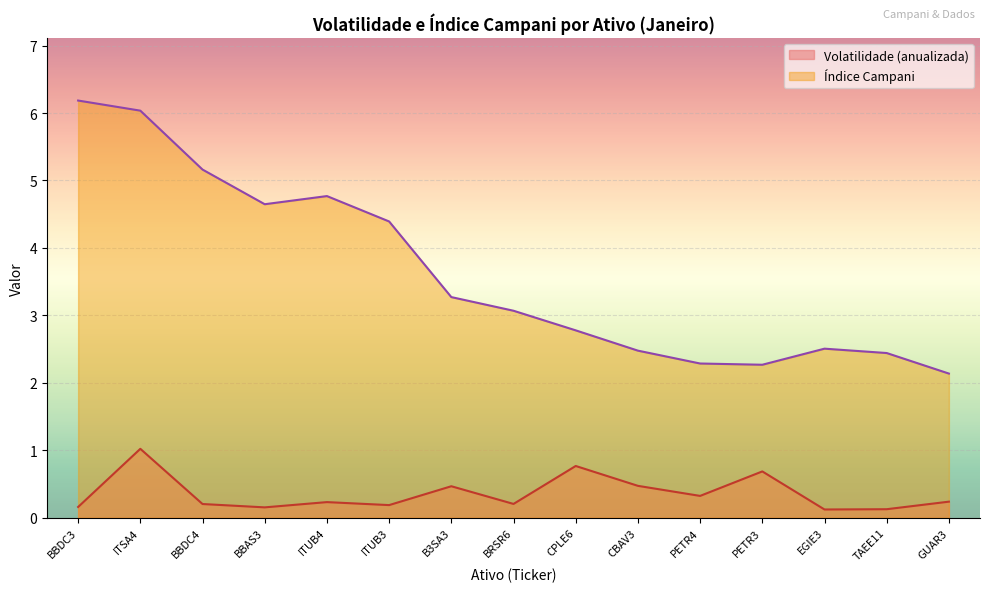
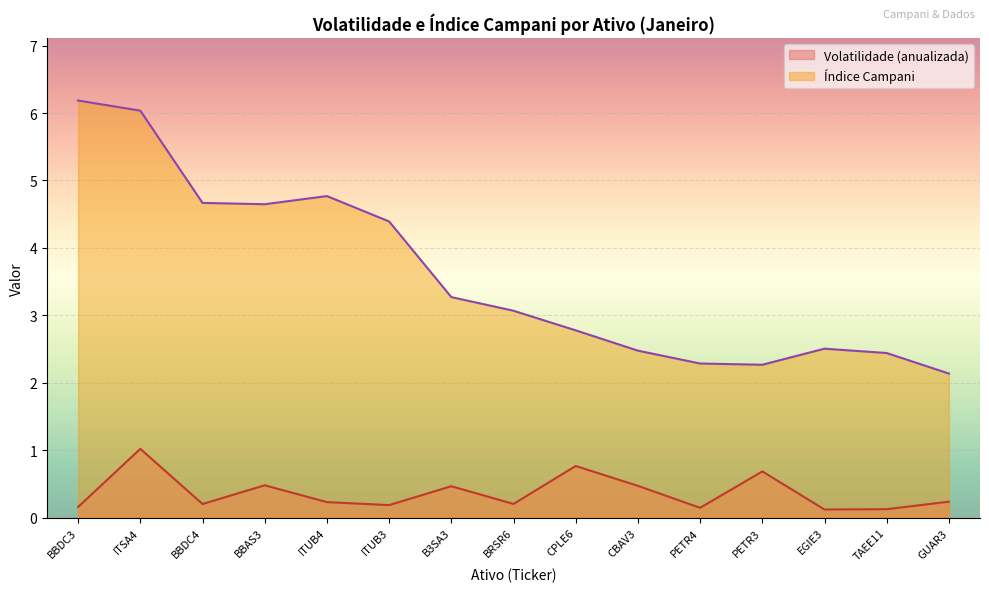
  {
    "Volatilidade (anualizada)": {
      "BBDC3": 0.2,
      "ITSA4": 1.0,
      "BBDC4": 0.2,
-     "BBAS3": 0.2,
+     "BBAS3": 0.5,
      "ITUB4": 0.2,
      "ITUB3": 0.2,
      "B3SA3": 0.5,
      "BRSR6": 0.2,
      "CPLE6": 0.8,
      "CBAV3": 0.5,
-     "PETR4": 0.3,
+     "PETR4": 0.1,
      "PETR3": 0.7,
      "EGIE3": 0.1,
      "TAEE11": 0.1,
      "GUAR3": 0.2
    },
    "Índice Campani": {
      "BBDC3": 6.2,
      "ITSA4": 6.0,
-     "BBDC4": 5.2,
+     "BBDC4": 4.7,
      "BBAS3": 4.6,
      "ITUB4": 4.8,
      "ITUB3": 4.4,
      "B3SA3": 3.3,
      "BRSR6": 3.1,
      "CPLE6": 2.8,
      "CBAV3": 2.5,
      "PETR4": 2.3,
      "PETR3": 2.3,
      "EGIE3": 2.5,
      "TAEE11": 2.4,
      "GUAR3": 2.1
    }
  }
